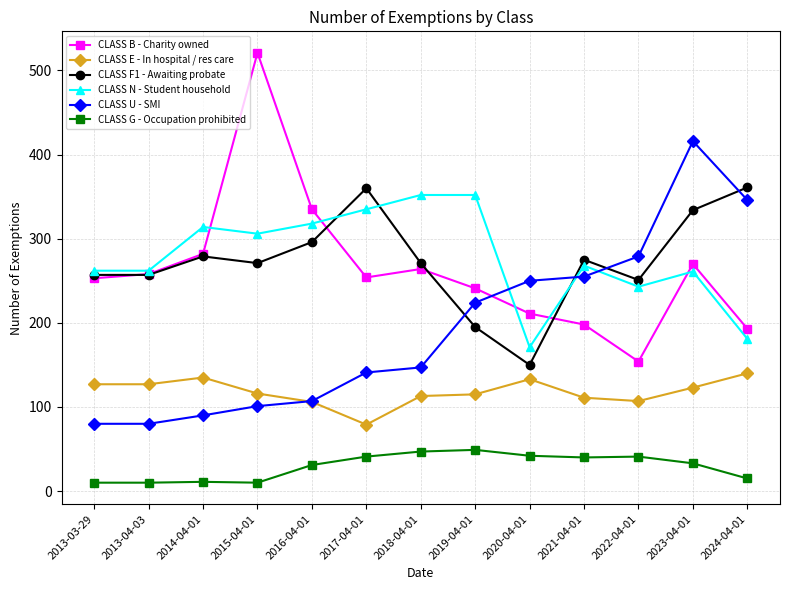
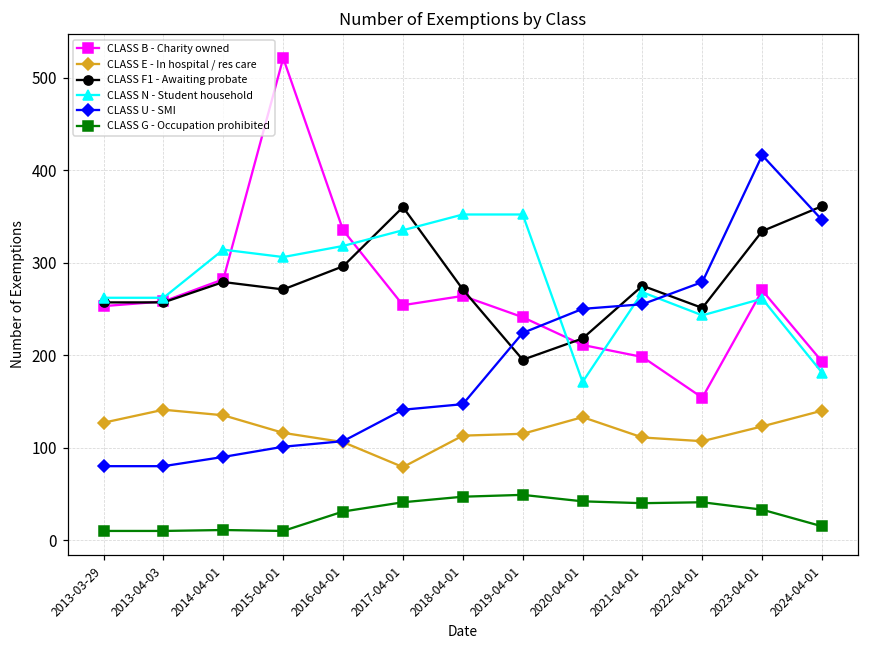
  {
    "CLASS B - Charity owned": {
      "2013-03-29": 250,
      "2015-04-01": 520,
      "2016-04-01": 340,
      "2017-04-01": 250,
      "2018-04-01": 260,
      "2019-04-01": 240,
      "2020-04-01": 210,
      "2021-04-01": 200,
      "2022-04-01": 150,
      "2023-04-01": 270,
      "2024-04-01": 190
    },
    "CLASS E - In hospital / res care": {
      "2013-03-29": 130,
-     "2013-04-03": 130,
+     "2013-04-03": 140,
      "2014-04-01": 140,
      "2015-04-01": 120,
      "2017-04-01": 80,
      "2018-04-01": 110,
      "2019-04-01": 120,
      "2020-04-01": 130,
      "2021-04-01": 110,
      "2022-04-01": 110,
      "2023-04-01": 120,
      "2024-04-01": 140
    },
    "CLASS F1 - Awaiting probate": {
      "2013-03-29": 260,
      "2015-04-01": 270,
      "2016-04-01": 300,
      "2017-04-01": 360,
      "2018-04-01": 270,
      "2019-04-01": 200,
-     "2020-04-01": 150,
+     "2020-04-01": 220,
      "2021-04-01": 280,
      "2022-04-01": 250,
      "2023-04-01": 330,
      "2024-04-01": 360
    },
    "CLASS N - Student household": {
      "2013-03-29": 260,
      "2013-04-03": 260,
      "2014-04-01": 310,
      "2015-04-01": 310,
      "2016-04-01": 320,
      "2017-04-01": 340,
      "2018-04-01": 350,
      "2019-04-01": 350,
      "2020-04-01": 170,
      "2021-04-01": 270,
      "2022-04-01": 240,
      "2023-04-01": 260,
      "2024-04-01": 180
    },
    "CLASS U - SMI": {
      "2013-03-29": 80,
      "2013-04-03": 80,
      "2014-04-01": 90,
      "2015-04-01": 100,
      "2017-04-01": 140,
      "2018-04-01": 150,
      "2019-04-01": 220,
      "2020-04-01": 250,
      "2021-04-01": 260,
      "2022-04-01": 280,
      "2023-04-01": 420,
      "2024-04-01": 350
    },
    "CLASS G - Occupation prohibited": {
      "2013-03-29": 10,
      "2013-04-03": 10,
      "2014-04-01": 10,
      "2015-04-01": 10,
      "2016-04-01": 30,
      "2017-04-01": 40,
      "2018-04-01": 50,
      "2019-04-01": 50,
      "2020-04-01": 40,
      "2021-04-01": 40,
      "2022-04-01": 40,
      "2023-04-01": 30,
      "2024-04-01": 20
    }
  }
